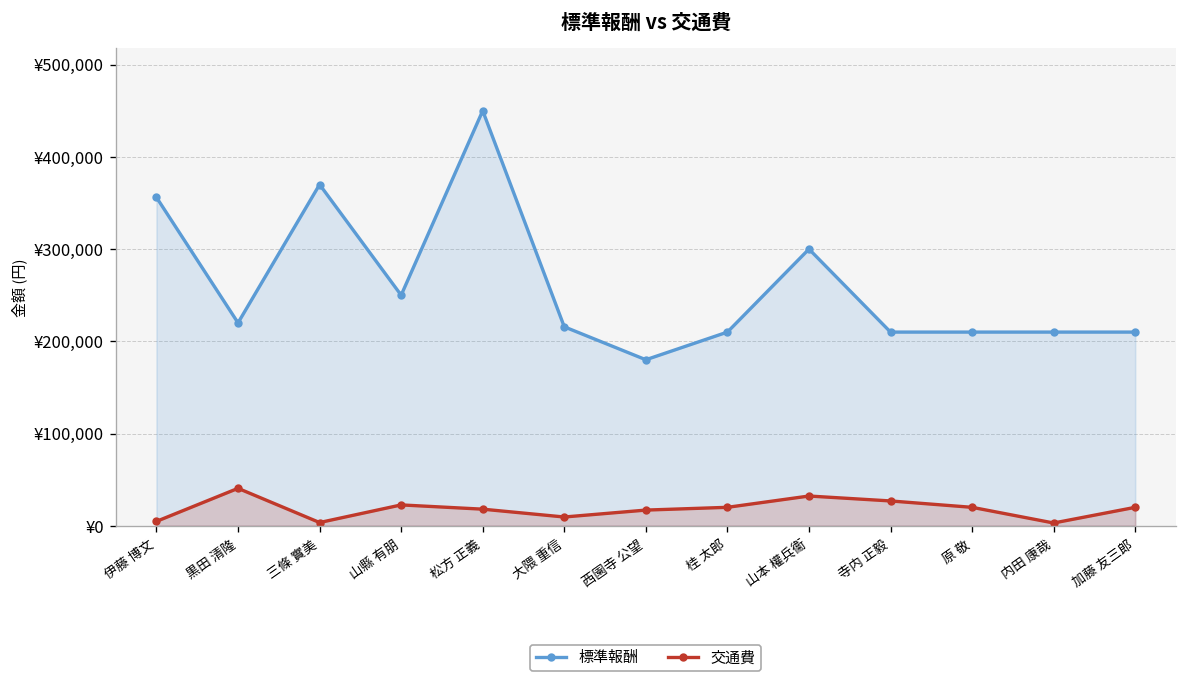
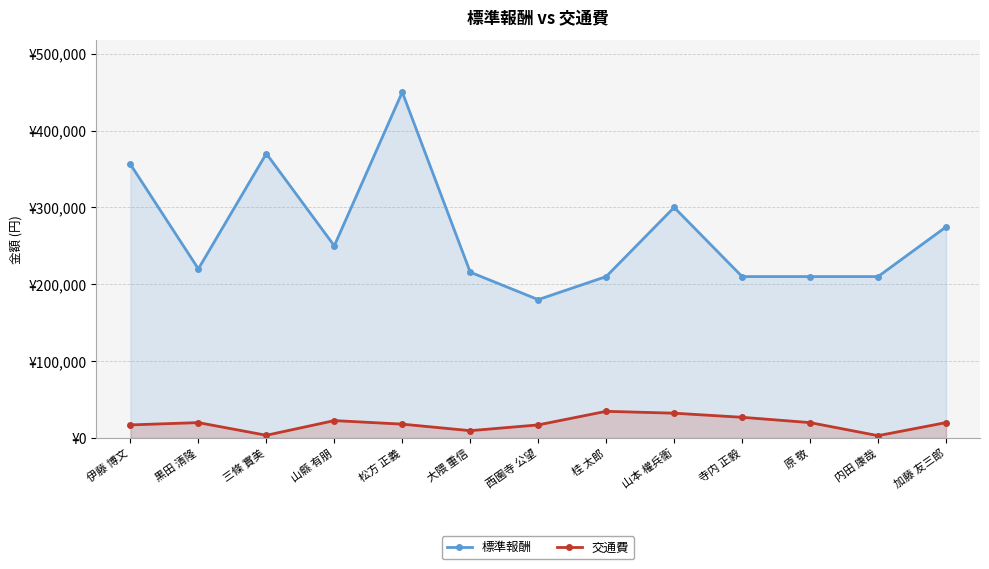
  {
    "標準報酬": {
      "伊藤 博文": "¥360,000",
      "黒田 清隆": "¥220,000",
      "三條 實美": "¥370,000",
      "山縣 有朋": "¥250,000",
      "松方 正義": "¥450,000",
      "大隈 重信": "¥220,000",
      "西園寺 公望": "¥180,000",
      "桂 太郎": "¥210,000",
      "山本 權兵衞": "¥300,000",
      "寺内 正毅": "¥210,000",
      "原 敬": "¥210,000",
      "内田 康哉": "¥210,000",
-     "加藤 友三郎": "¥210,000"
+     "加藤 友三郎": "¥270,000"
    },
    "交通費": {
-     "伊藤 博文": "¥0",
-     "黒田 清隆": "¥40,000",
+     "伊藤 博文": "¥20,000",
+     "黒田 清隆": "¥20,000",
      "三條 實美": "¥0",
      "山縣 有朋": "¥20,000",
      "松方 正義": "¥20,000",
      "大隈 重信": "¥10,000",
      "西園寺 公望": "¥20,000",
-     "桂 太郎": "¥20,000",
+     "桂 太郎": "¥30,000",
      "山本 權兵衞": "¥30,000",
      "寺内 正毅": "¥30,000",
      "原 敬": "¥20,000",
      "内田 康哉": "¥0",
      "加藤 友三郎": "¥20,000"
    }
  }
